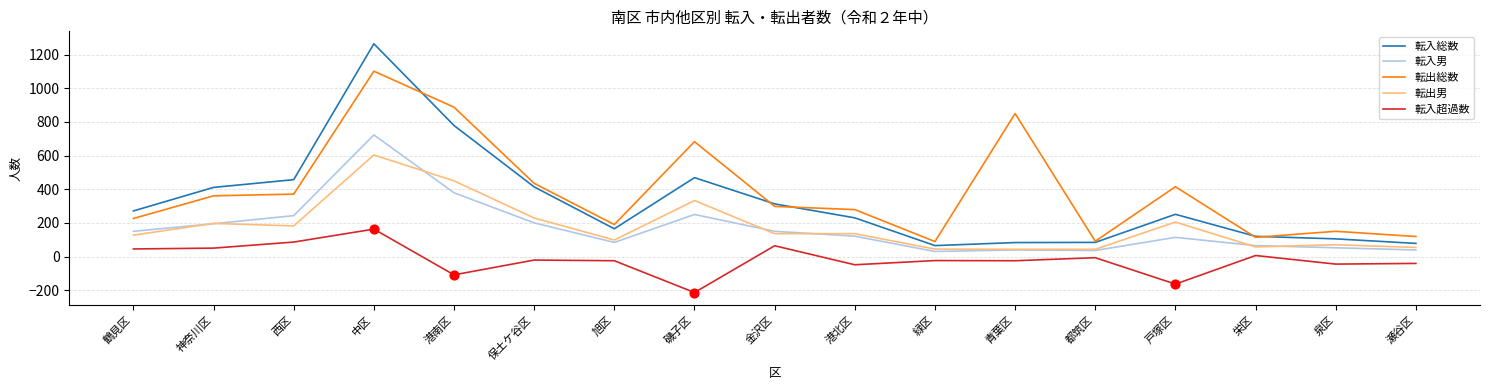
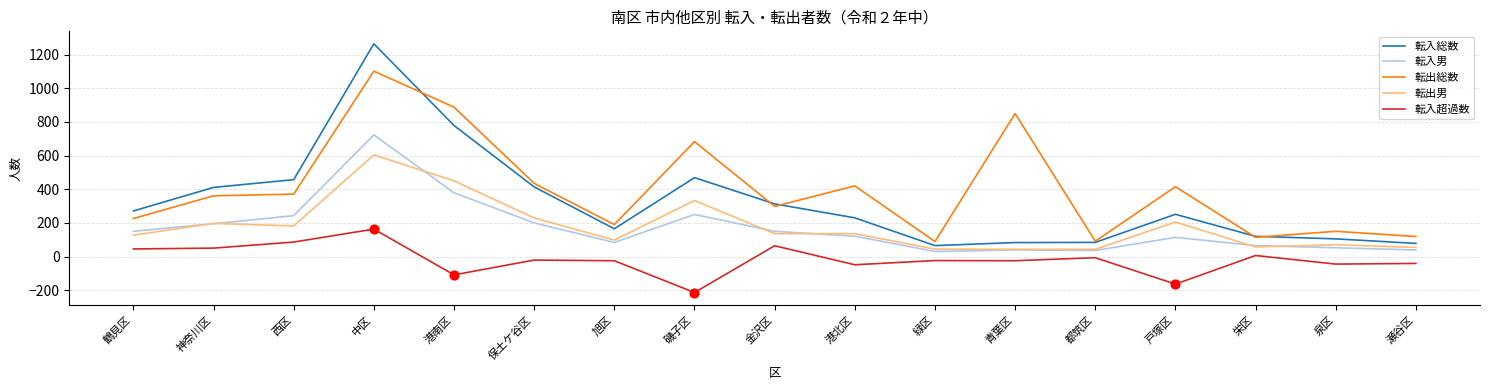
  {
    "転入総数": {
      "鶴見区": 270,
      "神奈川区": 410,
      "西区": 460,
      "中区": 1270,
      "港南区": 780,
      "保土ケ谷区": 410,
      "旭区": 170,
      "磯子区": 470,
      "港北区": 230,
      "緑区": 70,
      "青葉区": 80,
      "戸塚区": 250,
      "泉区": 110,
      "瀬谷区": 80
    },
    "転入男": {
      "鶴見区": 150,
      "西区": 240,
      "中区": 720,
      "港南区": 380,
      "保土ケ谷区": 200,
      "磯子区": 250,
      "戸塚区": 110,
      "泉区": 50,
      "瀬谷区": 40
    },
    "転出総数": {
      "鶴見区": 230,
      "神奈川区": 360,
      "西区": 370,
      "中区": 1100,
      "港南区": 890,
      "保土ケ谷区": 440,
      "旭区": 190,
      "磯子区": 680,
-     "港北区": 280,
+     "港北区": 420,
      "緑区": 90,
      "青葉区": 850,
      "戸塚区": 420,
      "泉区": 150,
      "瀬谷区": 120
    },
    "転出男": {
      "鶴見区": 130,
      "西区": 180,
      "中区": 600,
      "港南区": 450,
      "保土ケ谷区": 230,
      "磯子区": 330,
      "戸塚区": 210,
      "泉区": 70,
      "瀬谷区": 50
    },
    "転入超過数": {
      "鶴見区": 50,
      "神奈川区": 50,
      "西区": 90,
      "保土ケ谷区": -20,
      "旭区": -30,
      "金沢区": 60,
      "港北区": -50,
      "緑区": -20,
      "青葉区": -30,
      "都筑区": -10,
      "栄区": 10,
      "泉区": -50,
      "瀬谷区": -40
    }
  }
